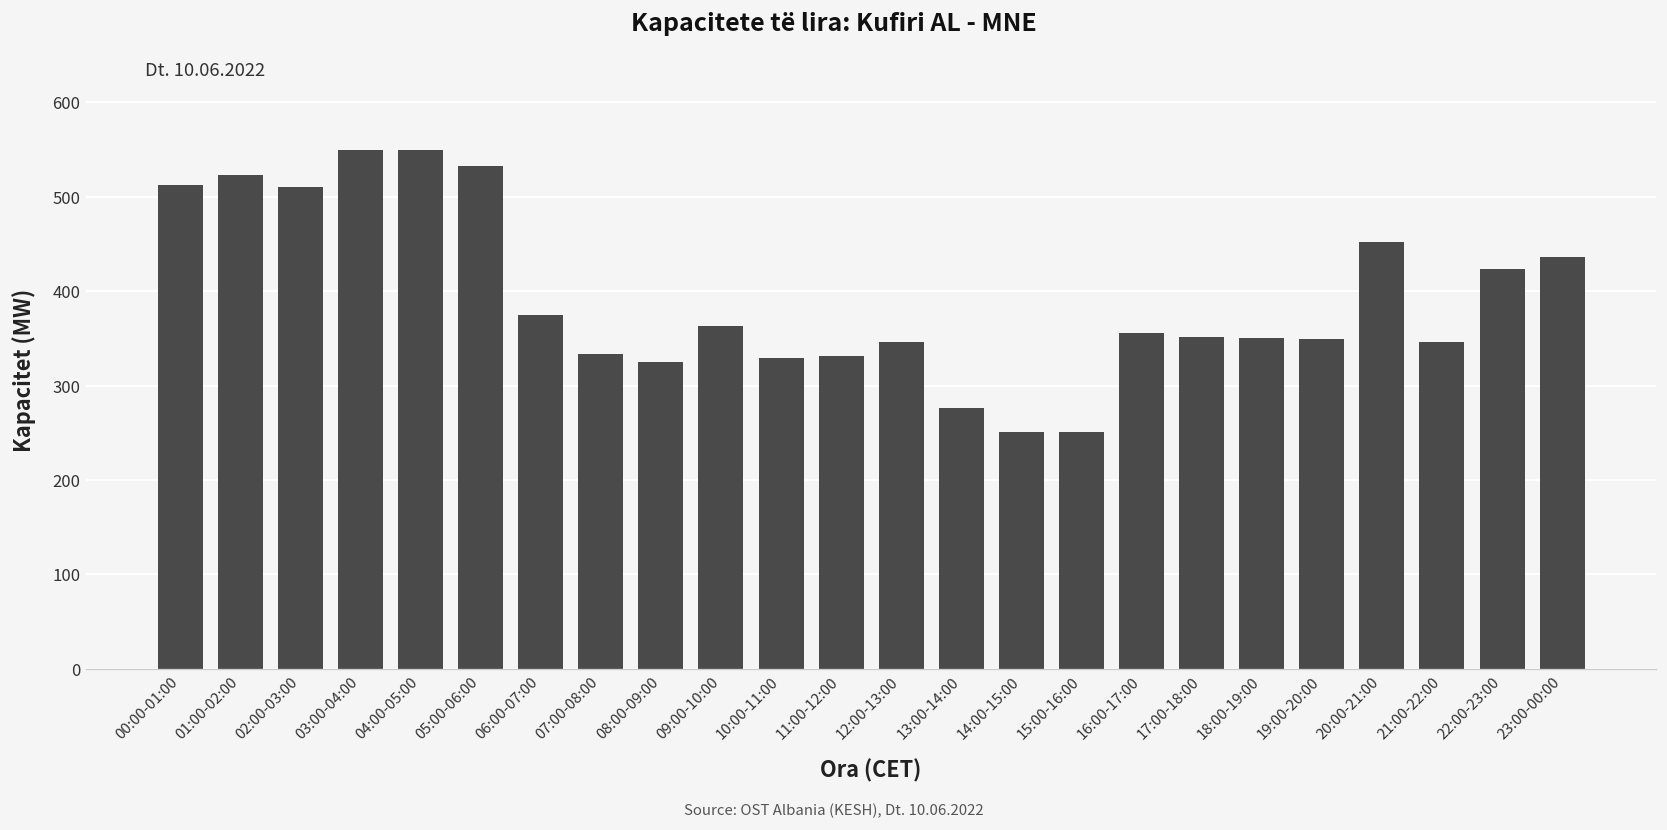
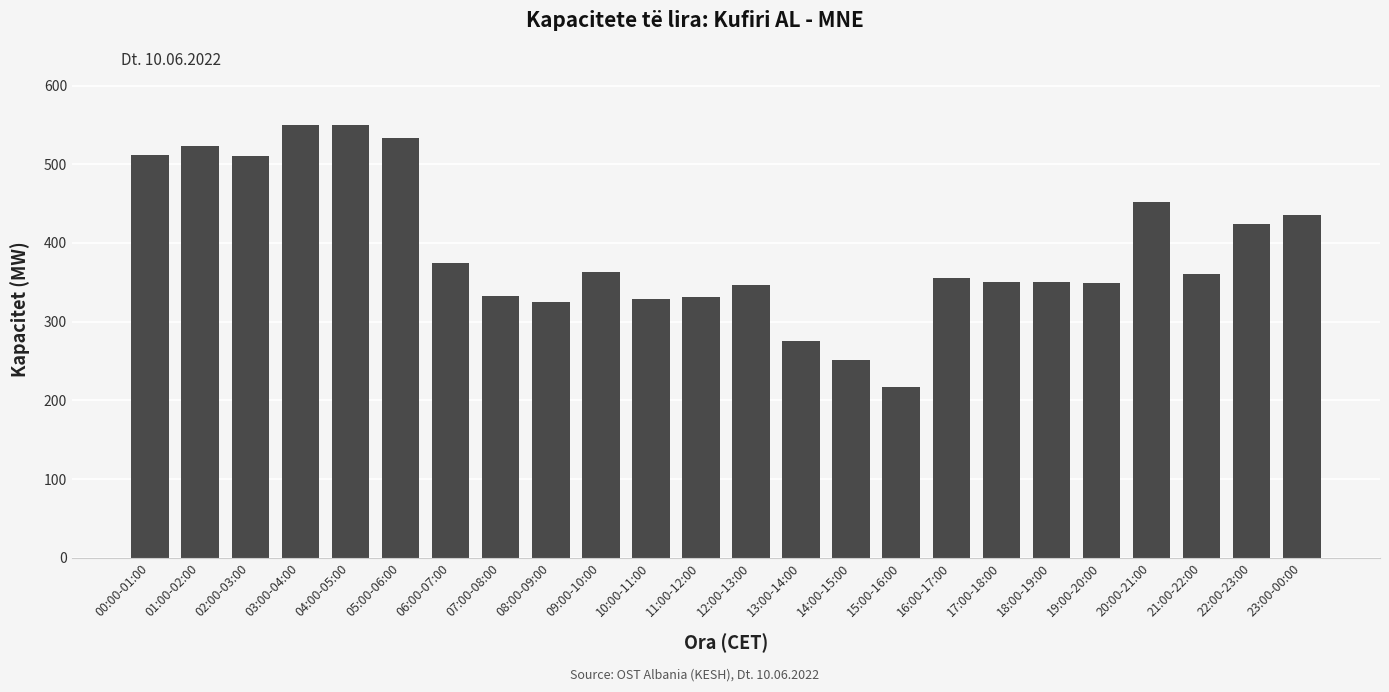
  {
    "00:00-01:00": 510,
    "01:00-02:00": 520,
    "02:00-03:00": 510,
    "03:00-04:00": 550,
    "04:00-05:00": 550,
    "05:00-06:00": 530,
    "06:00-07:00": 380,
    "07:00-08:00": 330,
    "08:00-09:00": 330,
    "09:00-10:00": 360,
    "10:00-11:00": 330,
    "11:00-12:00": 330,
    "12:00-13:00": 350,
    "13:00-14:00": 280,
    "14:00-15:00": 250,
-   "15:00-16:00": 250,
+   "15:00-16:00": 220,
    "16:00-17:00": 360,
    "17:00-18:00": 350,
    "18:00-19:00": 350,
    "19:00-20:00": 350,
    "20:00-21:00": 450,
-   "21:00-22:00": 350,
+   "21:00-22:00": 360,
    "22:00-23:00": 420,
    "23:00-00:00": 440
  }
